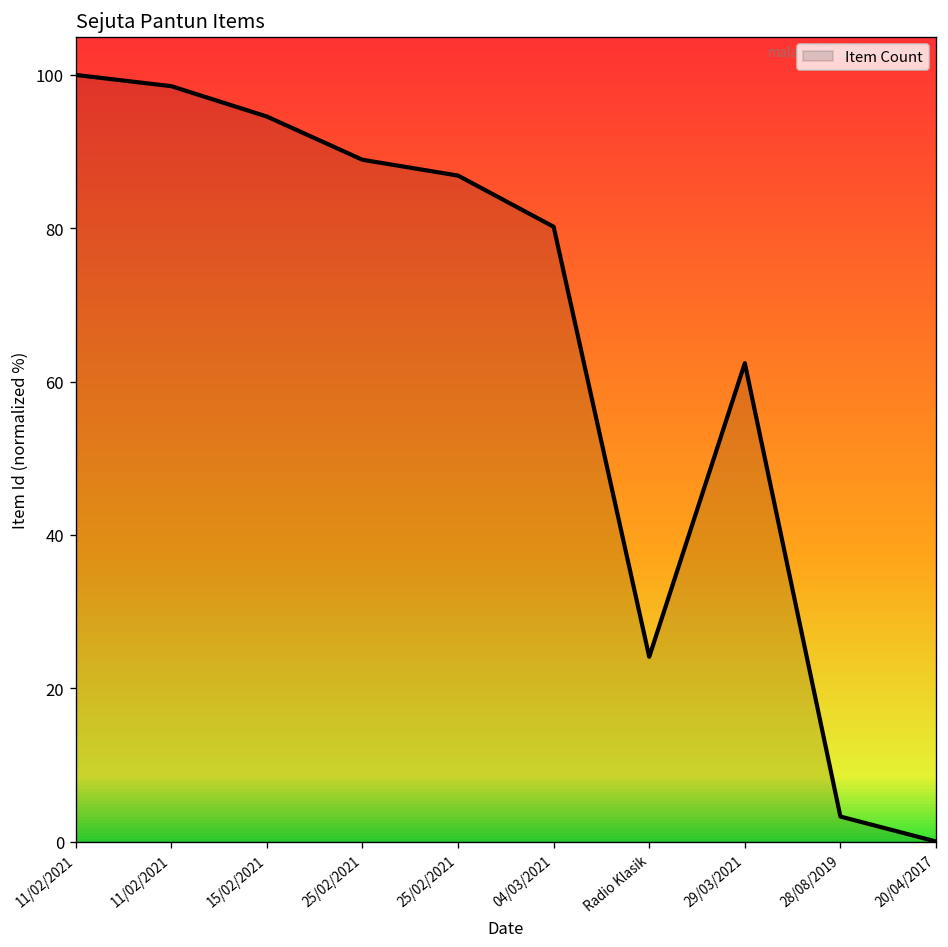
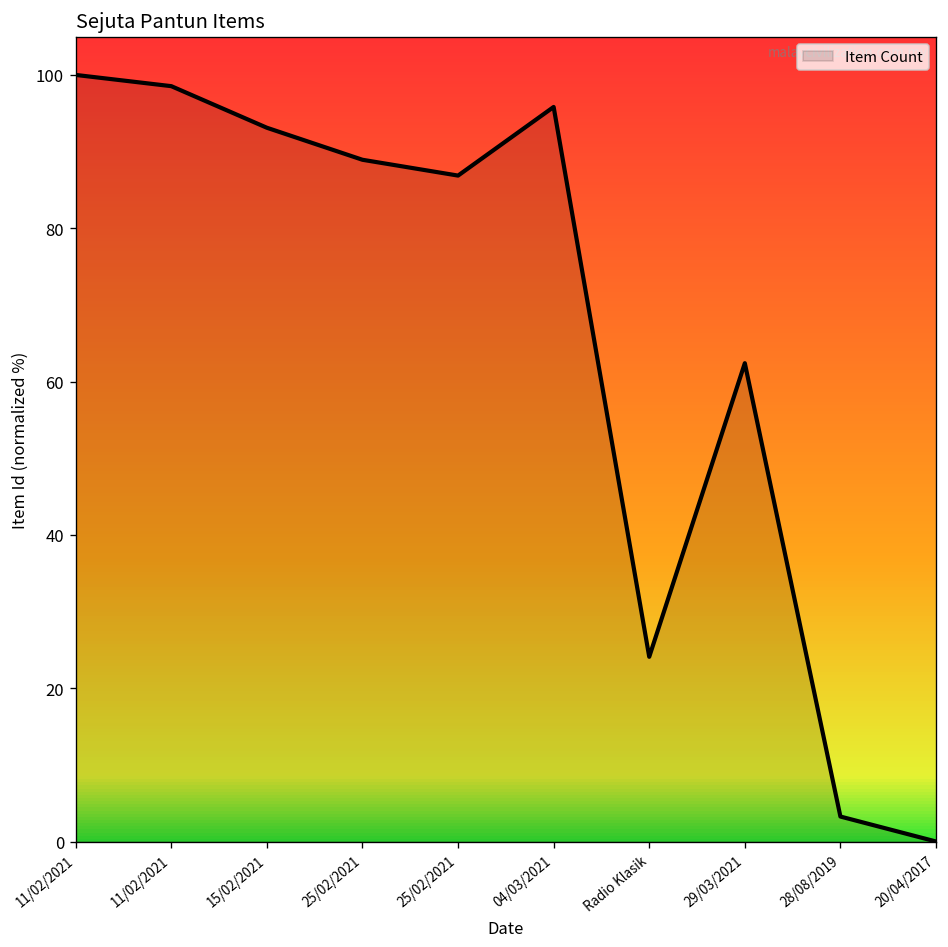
  {
-   "15/02/2021": 95,
-   "04/03/2021": 80,
+   "15/02/2021": 93,
+   "04/03/2021": 96,
    "Radio Klasik": 24,
    "29/03/2021": 62,
    "28/08/2019": 3,
    "20/04/2017": 0
  }
